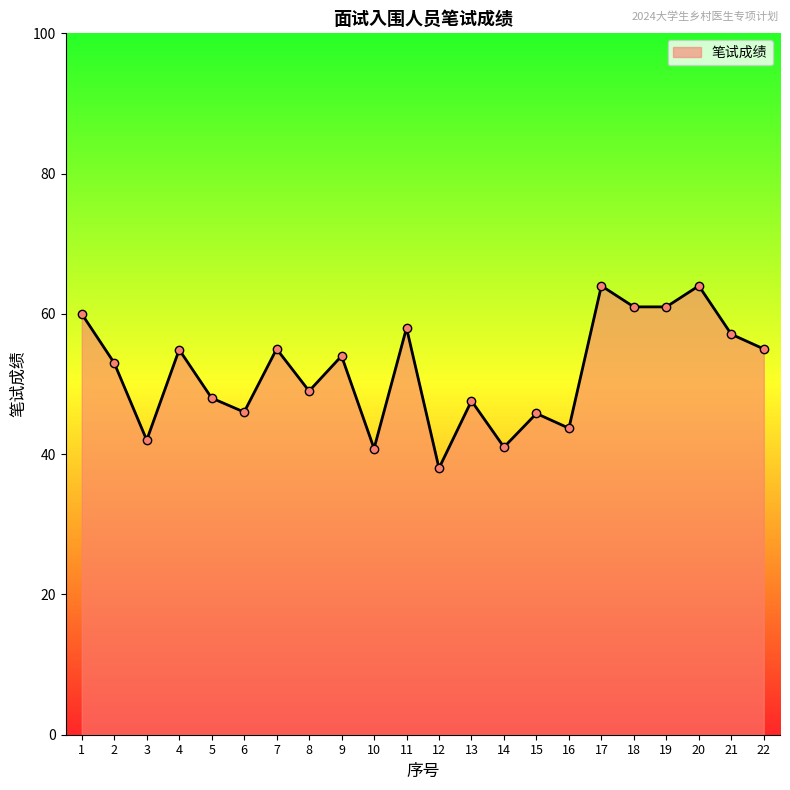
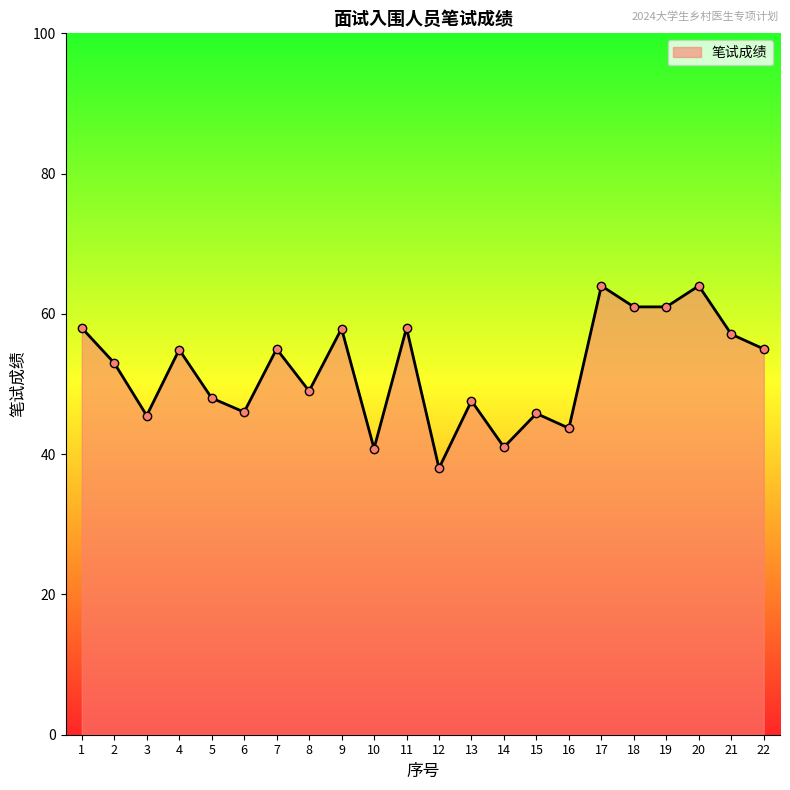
  {
-   "1": 60,
+   "1": 58,
    "2": 53,
-   "3": 42,
+   "3": 46,
    "4": 55,
    "5": 48,
    "6": 46,
    "7": 55,
    "8": 49,
-   "9": 54,
+   "9": 58,
    "10": 41,
    "11": 58,
    "12": 38,
    "13": 48,
    "14": 41,
    "15": 46,
    "16": 44,
    "17": 64,
    "18": 61,
    "19": 61,
    "20": 64,
    "21": 57,
    "22": 55
  }
